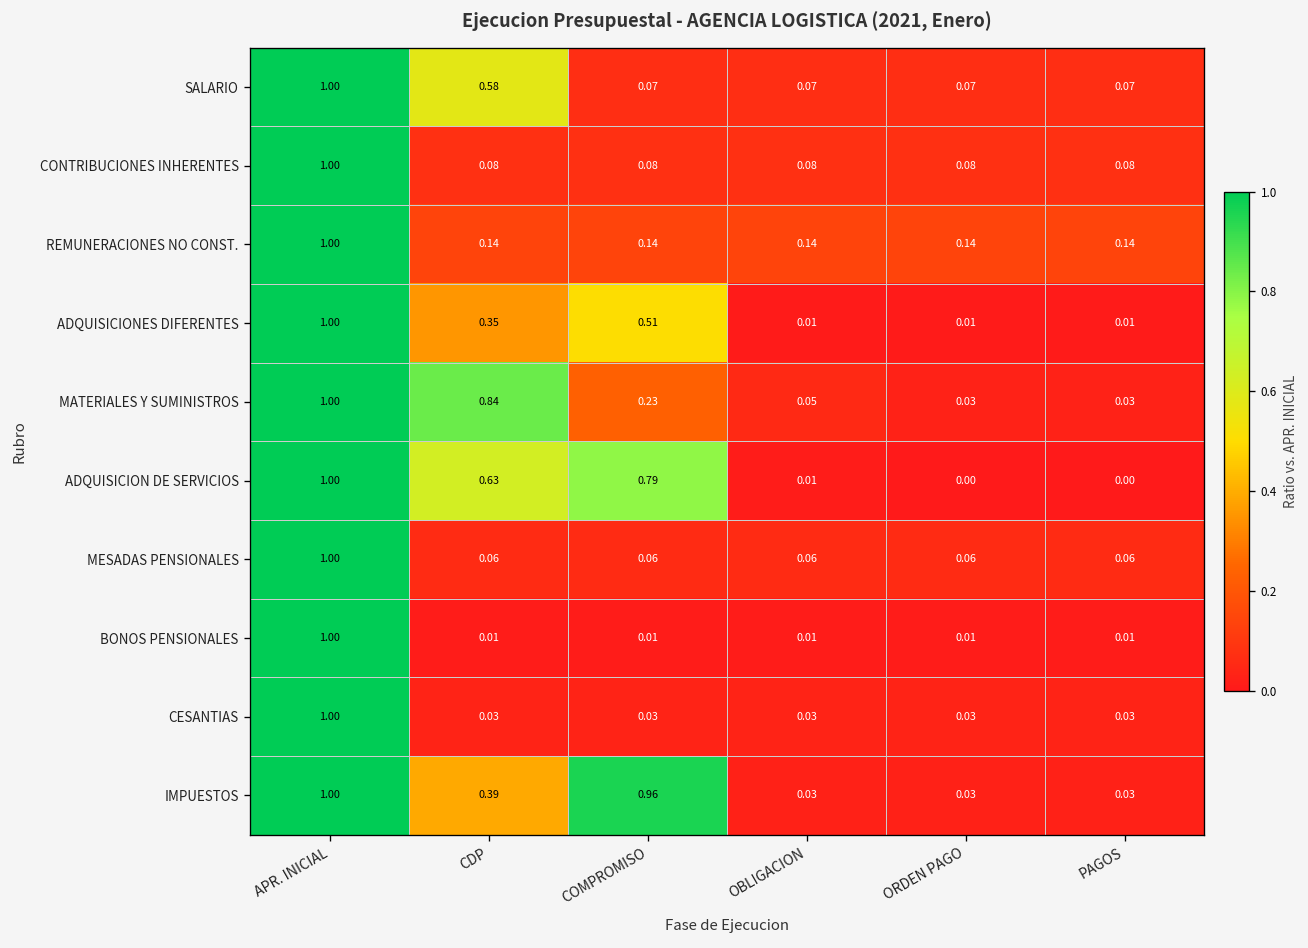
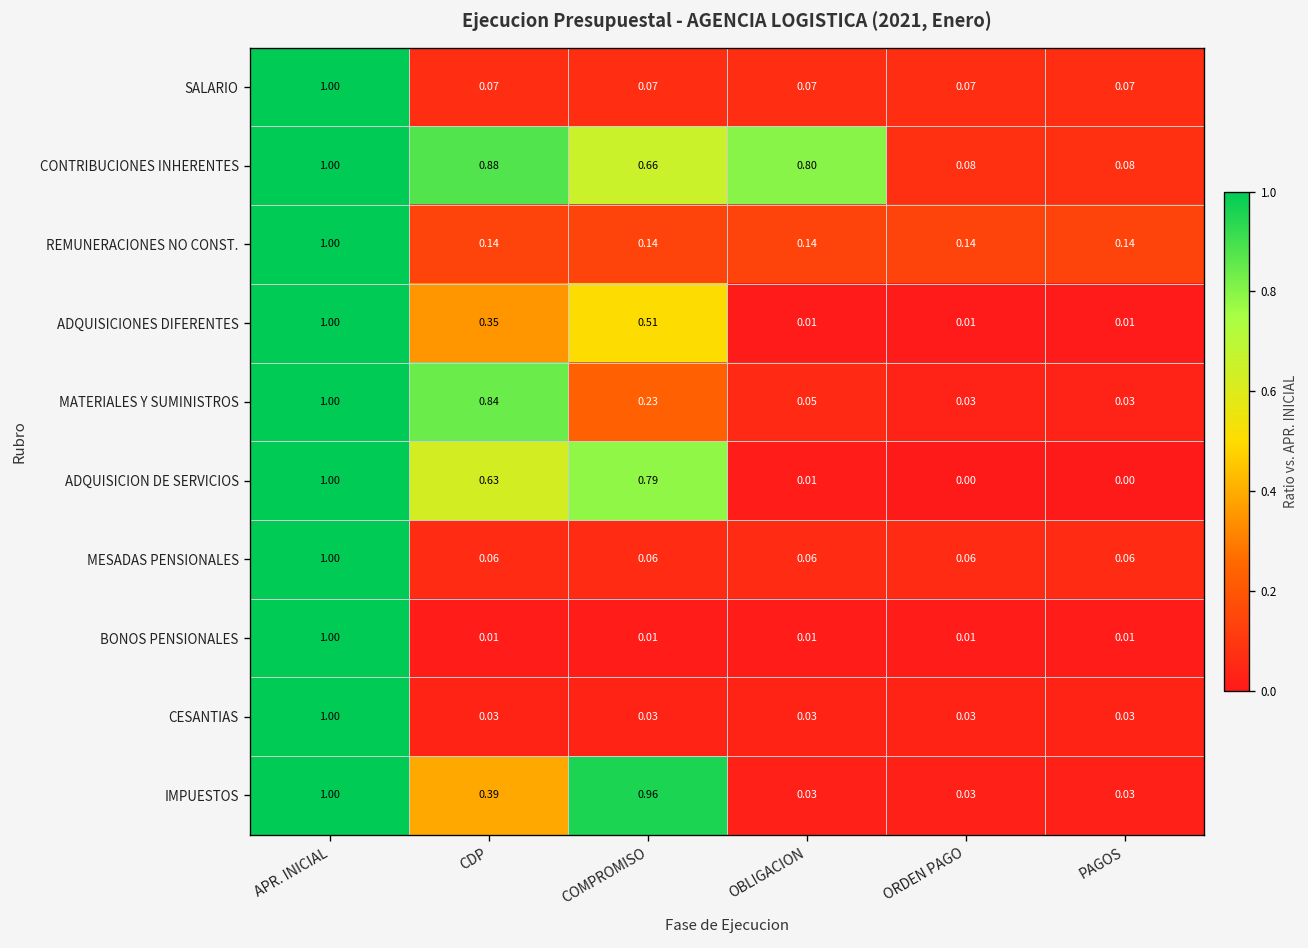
  {
    "SALARIO": {
      "APR. INICIAL": 1.00,
-     "CDP": 0.58,
+     "CDP": 0.07,
      "COMPROMISO": 0.07,
      "OBLIGACION": 0.07,
      "ORDEN PAGO": 0.07,
      "PAGOS": 0.07
    },
    "CONTRIBUCIONES INHERENTES": {
      "APR. INICIAL": 1.00,
-     "CDP": 0.08,
-     "COMPROMISO": 0.08,
-     "OBLIGACION": 0.08,
+     "CDP": 0.88,
+     "COMPROMISO": 0.66,
+     "OBLIGACION": 0.80,
      "ORDEN PAGO": 0.08,
      "PAGOS": 0.08
    },
    "REMUNERACIONES NO CONST.": {
      "APR. INICIAL": 1.00,
      "CDP": 0.14,
      "COMPROMISO": 0.14,
      "OBLIGACION": 0.14,
      "ORDEN PAGO": 0.14,
      "PAGOS": 0.14
    },
    "ADQUISICIONES DIFERENTES": {
      "APR. INICIAL": 1.00,
      "CDP": 0.35,
      "COMPROMISO": 0.51,
      "OBLIGACION": 0.01,
      "ORDEN PAGO": 0.01,
      "PAGOS": 0.01
    },
    "MATERIALES Y SUMINISTROS": {
      "APR. INICIAL": 1.00,
      "CDP": 0.84,
      "COMPROMISO": 0.23,
      "OBLIGACION": 0.05,
      "ORDEN PAGO": 0.03,
      "PAGOS": 0.03
    },
    "ADQUISICION DE SERVICIOS": {
      "APR. INICIAL": 1.00,
      "CDP": 0.63,
      "COMPROMISO": 0.79,
      "OBLIGACION": 0.01,
      "ORDEN PAGO": 0.00,
      "PAGOS": 0.00
    },
    "MESADAS PENSIONALES": {
      "APR. INICIAL": 1.00,
      "CDP": 0.06,
      "COMPROMISO": 0.06,
      "OBLIGACION": 0.06,
      "ORDEN PAGO": 0.06,
      "PAGOS": 0.06
    },
    "BONOS PENSIONALES": {
      "APR. INICIAL": 1.00,
      "CDP": 0.01,
      "COMPROMISO": 0.01,
      "OBLIGACION": 0.01,
      "ORDEN PAGO": 0.01,
      "PAGOS": 0.01
    },
    "CESANTIAS": {
      "APR. INICIAL": 1.00,
      "CDP": 0.03,
      "COMPROMISO": 0.03,
      "OBLIGACION": 0.03,
      "ORDEN PAGO": 0.03,
      "PAGOS": 0.03
    },
    "IMPUESTOS": {
      "APR. INICIAL": 1.00,
      "CDP": 0.39,
      "COMPROMISO": 0.96,
      "OBLIGACION": 0.03,
      "ORDEN PAGO": 0.03,
      "PAGOS": 0.03
    }
  }
